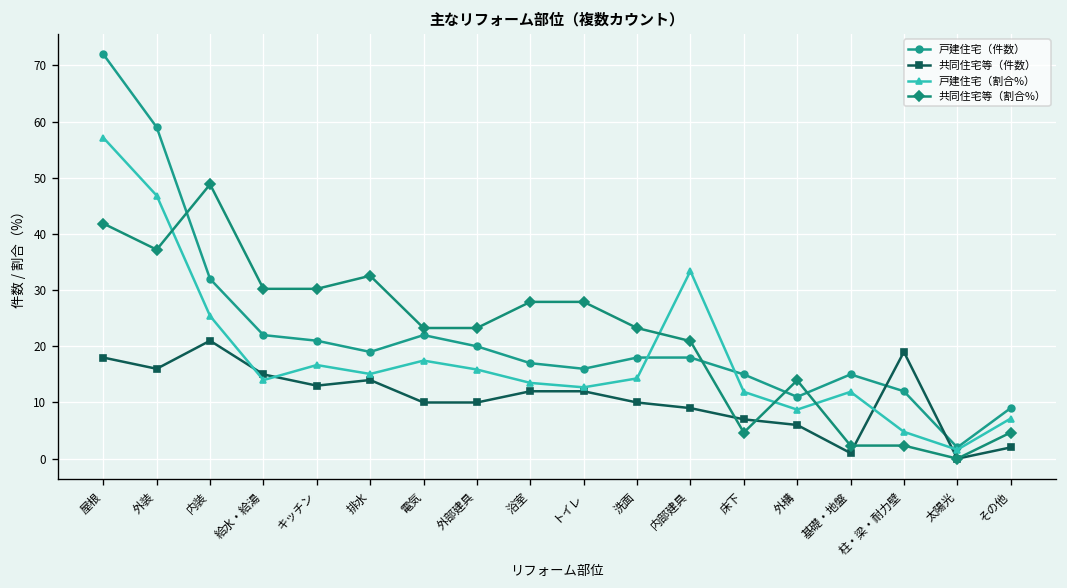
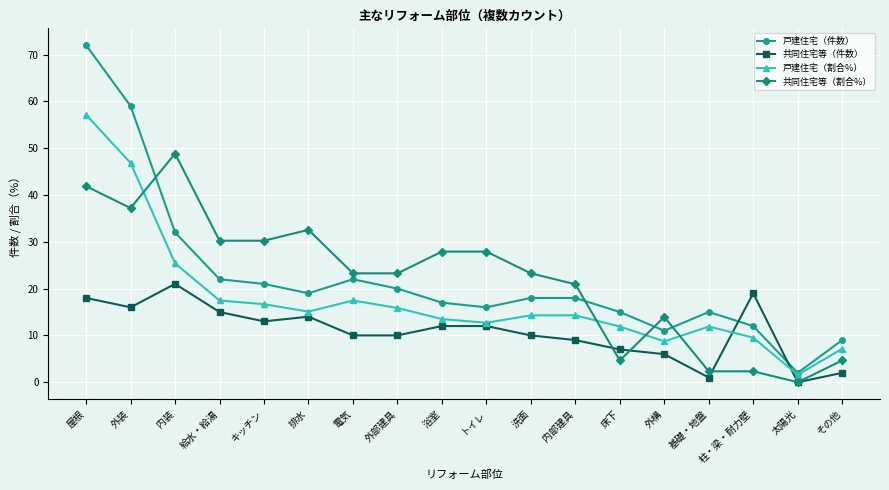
  {
    "共同住宅等（件数）": {
      "屋根": 18,
      "外装": 16,
      "内装": 21,
      "給水・給湯": 15,
      "キッチン": 13,
      "排水": 14,
      "電気": 10,
      "外部建具": 10,
      "浴室": 12,
      "トイレ": 12,
      "洗面": 10,
      "内部建具": 9,
      "床下": 7,
      "外構": 6,
      "基礎・地盤": 1,
      "柱・梁・耐力壁": 19,
      "その他": 2
    },
    "戸建住宅（割合%）": {
      "屋根": 57,
      "外装": 47,
      "内装": 25,
-     "給水・給湯": 14,
+     "給水・給湯": 17,
      "キッチン": 17,
      "排水": 15,
      "電気": 17,
      "外部建具": 16,
      "浴室": 13,
      "トイレ": 13,
      "洗面": 14,
-     "内部建具": 33,
+     "内部建具": 14,
      "床下": 12,
      "外構": 9,
      "基礎・地盤": 12,
-     "柱・梁・耐力壁": 5,
+     "柱・梁・耐力壁": 10,
      "その他": 7
    }
  }
